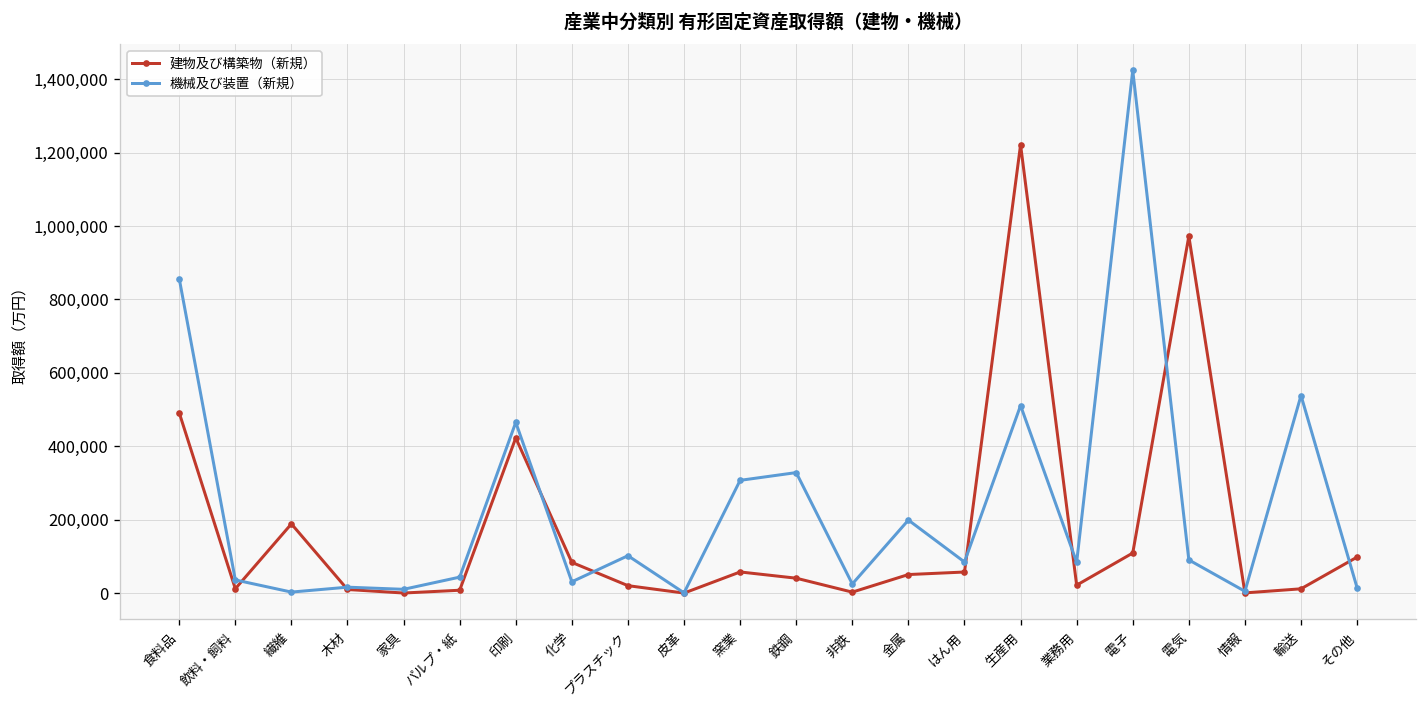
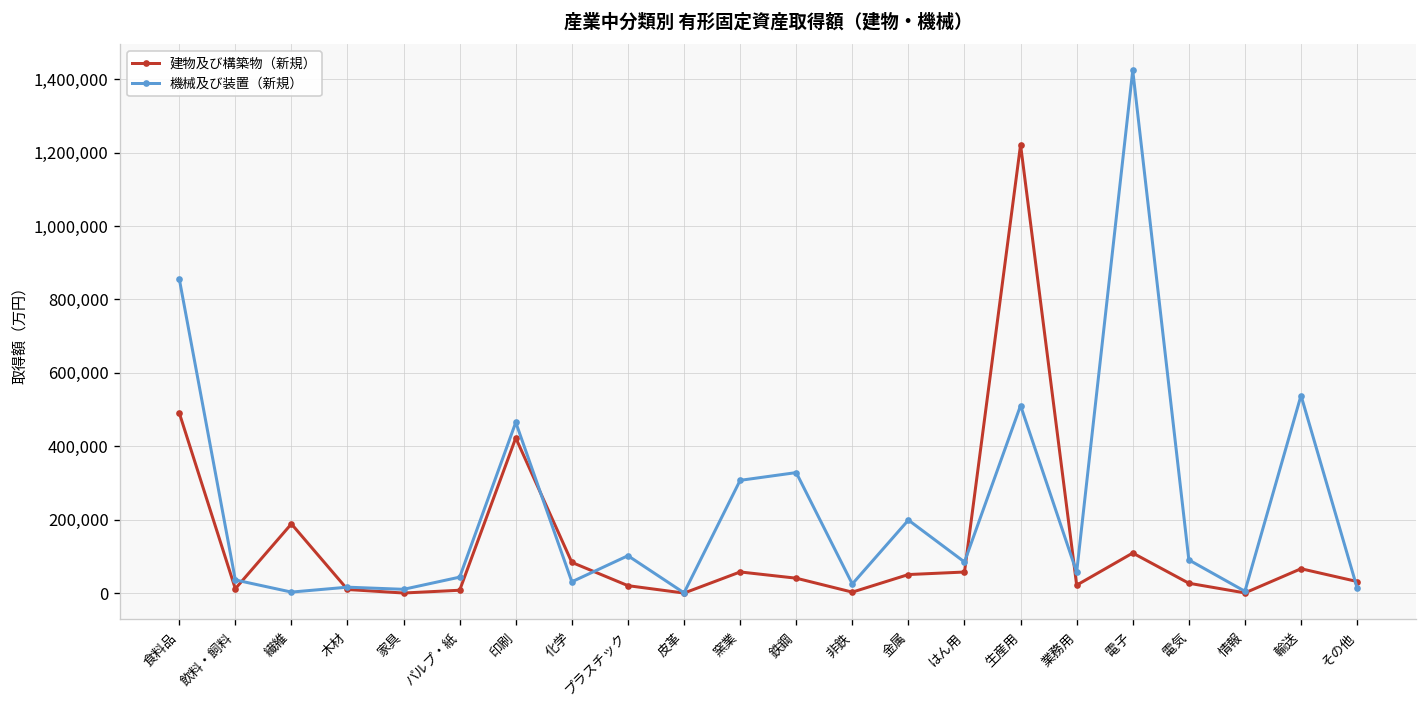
  {
    "建物及び構築物（新規）": {
      "食料品": "490,000",
      "飲料・飼料": "10,000",
      "繊維": "190,000",
      "家具": "0",
      "パルプ・紙": "10,000",
      "印刷": "420,000",
      "化学": "80,000",
      "プラスチック": "20,000",
      "窯業": "60,000",
      "鉄鋼": "40,000",
      "非鉄": "0",
      "金属": "50,000",
      "はん用": "60,000",
      "生産用": "1,220,000",
      "業務用": "20,000",
      "電子": "110,000",
-     "電気": "970,000",
-     "輸送": "10,000",
-     "その他": "100,000"
+     "電気": "30,000",
+     "輸送": "70,000",
+     "その他": "30,000"
    },
    "機械及び装置（新規）": {
      "食料品": "860,000",
      "飲料・飼料": "40,000",
      "繊維": "0",
      "家具": "10,000",
      "パルプ・紙": "40,000",
      "印刷": "470,000",
      "化学": "30,000",
      "プラスチック": "100,000",
      "窯業": "310,000",
      "鉄鋼": "330,000",
      "非鉄": "20,000",
      "金属": "200,000",
      "はん用": "80,000",
      "生産用": "510,000",
-     "業務用": "80,000",
+     "業務用": "60,000",
      "電子": "1,420,000",
      "電気": "90,000",
      "輸送": "540,000",
      "その他": "10,000"
    }
  }
